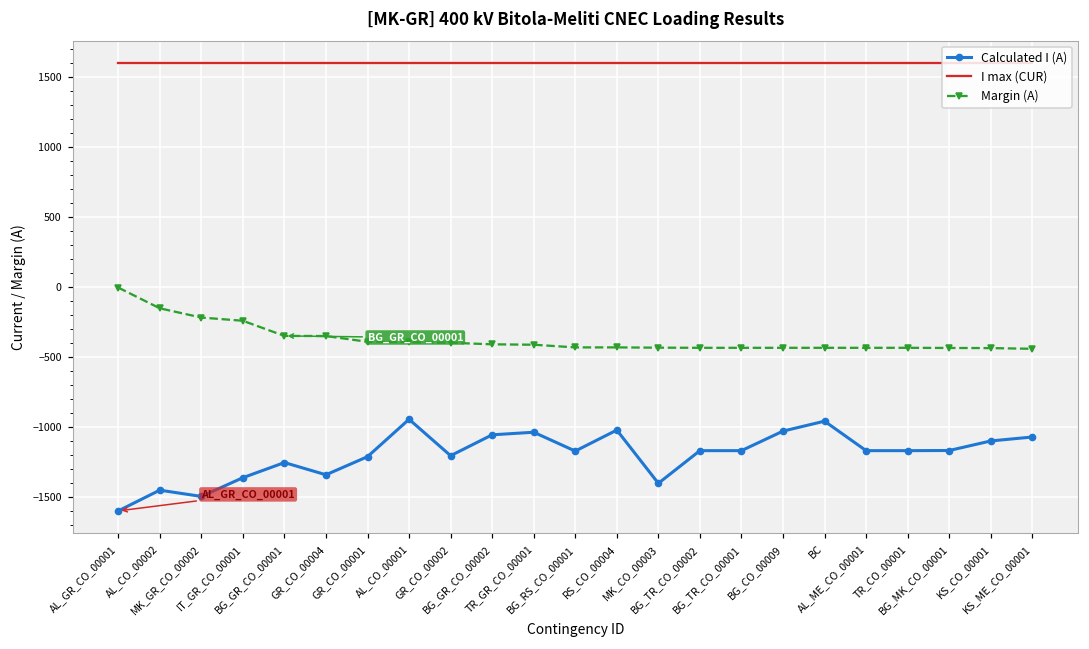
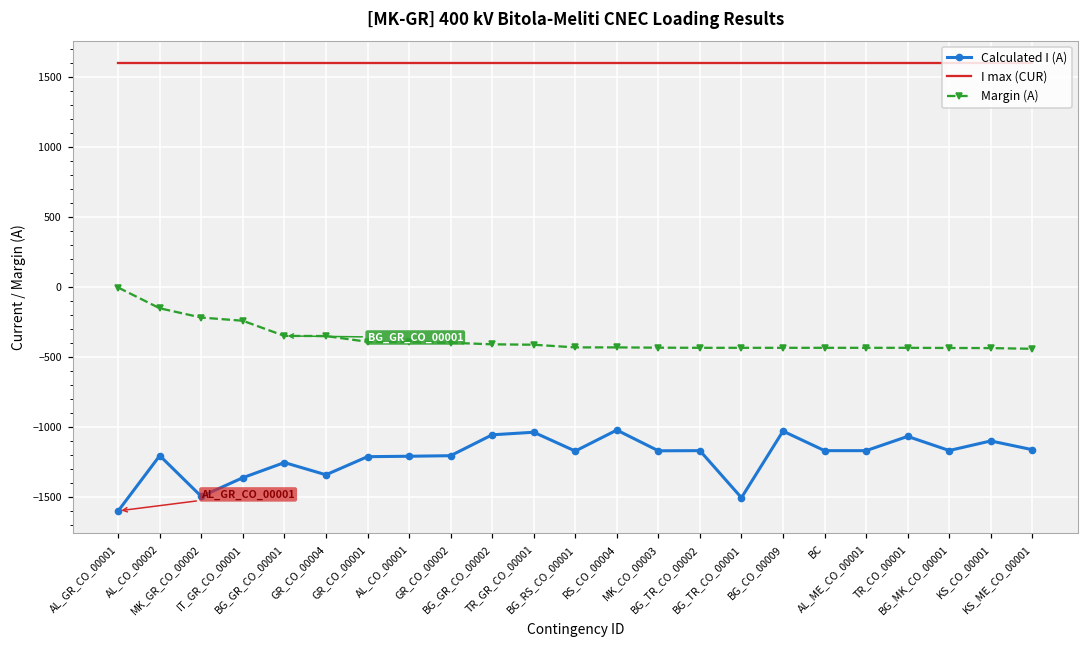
  {
    "Calculated I (A)": {
      "AL_GR_CO_00001": -1600,
-     "AL_CO_00002": -1450,
+     "AL_CO_00002": -1200,
      "IT_GR_CO_00001": -1360,
      "BG_GR_CO_00001": -1250,
      "GR_CO_00004": -1340,
      "GR_CO_00001": -1210,
-     "AL_CO_00001": -940,
+     "AL_CO_00001": -1210,
      "GR_CO_00002": -1200,
      "BG_GR_CO_00002": -1050,
      "TR_GR_CO_00001": -1040,
      "BG_RS_CO_00001": -1170,
      "RS_CO_00004": -1020,
-     "MK_CO_00003": -1400,
+     "MK_CO_00003": -1170,
      "BG_TR_CO_00002": -1170,
-     "BG_TR_CO_00001": -1170,
+     "BG_TR_CO_00001": -1500,
      "BG_CO_00009": -1030,
-     "BC": -960,
+     "BC": -1170,
      "AL_ME_CO_00001": -1170,
-     "TR_CO_00001": -1170,
+     "TR_CO_00001": -1070,
      "BG_MK_CO_00001": -1170,
      "KS_CO_00001": -1100,
-     "KS_ME_CO_00001": -1070
+     "KS_ME_CO_00001": -1160
    },
    "I max (CUR)": {
      "AL_GR_CO_00001": 1600,
      "AL_CO_00002": 1600,
      "MK_GR_CO_00002": 1600,
      "IT_GR_CO_00001": 1600,
      "BG_GR_CO_00001": 1600,
      "GR_CO_00004": 1600,
      "GR_CO_00001": 1600,
      "AL_CO_00001": 1600,
      "GR_CO_00002": 1600,
      "BG_GR_CO_00002": 1600,
      "TR_GR_CO_00001": 1600,
      "BG_RS_CO_00001": 1600,
      "RS_CO_00004": 1600,
      "MK_CO_00003": 1600,
      "BG_TR_CO_00002": 1600,
      "BG_TR_CO_00001": 1600,
      "BG_CO_00009": 1600,
      "BC": 1600,
      "AL_ME_CO_00001": 1600,
      "TR_CO_00001": 1600
    },
    "Margin (A)": {
      "AL_GR_CO_00001": 0,
      "AL_CO_00002": -150,
      "MK_GR_CO_00002": -220,
      "IT_GR_CO_00001": -240,
      "BG_GR_CO_00001": -350,
      "BG_GR_CO_00002": -410,
      "TR_GR_CO_00001": -410,
      "BG_RS_CO_00001": -430,
      "RS_CO_00004": -430,
      "MK_CO_00003": -430,
      "BG_TR_CO_00002": -430,
      "BG_TR_CO_00001": -430,
      "BG_CO_00009": -430,
      "BC": -430,
      "AL_ME_CO_00001": -430,
      "TR_CO_00001": -430,
      "BG_MK_CO_00001": -430,
      "KS_CO_00001": -440,
      "KS_ME_CO_00001": -440
    }
  }
